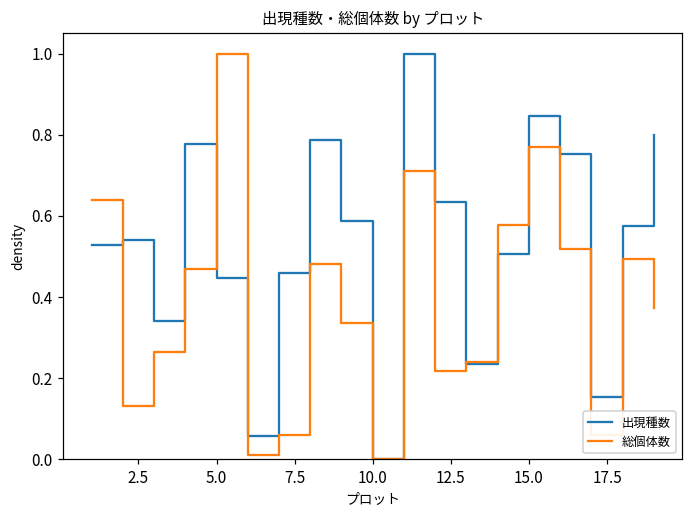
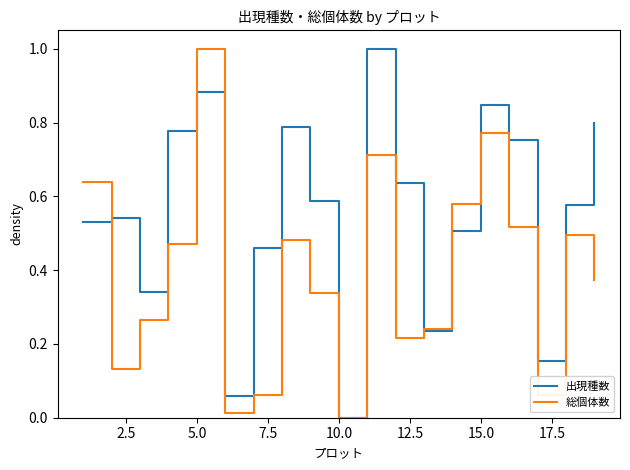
  {
    "出現種数": {
-     "5.0": 0.45,
+     "5.0": 0.88,
      "15.0": 0.85
    },
    "総個体数": {
      "5.0": 1.00,
      "15.0": 0.77
    }
  }
